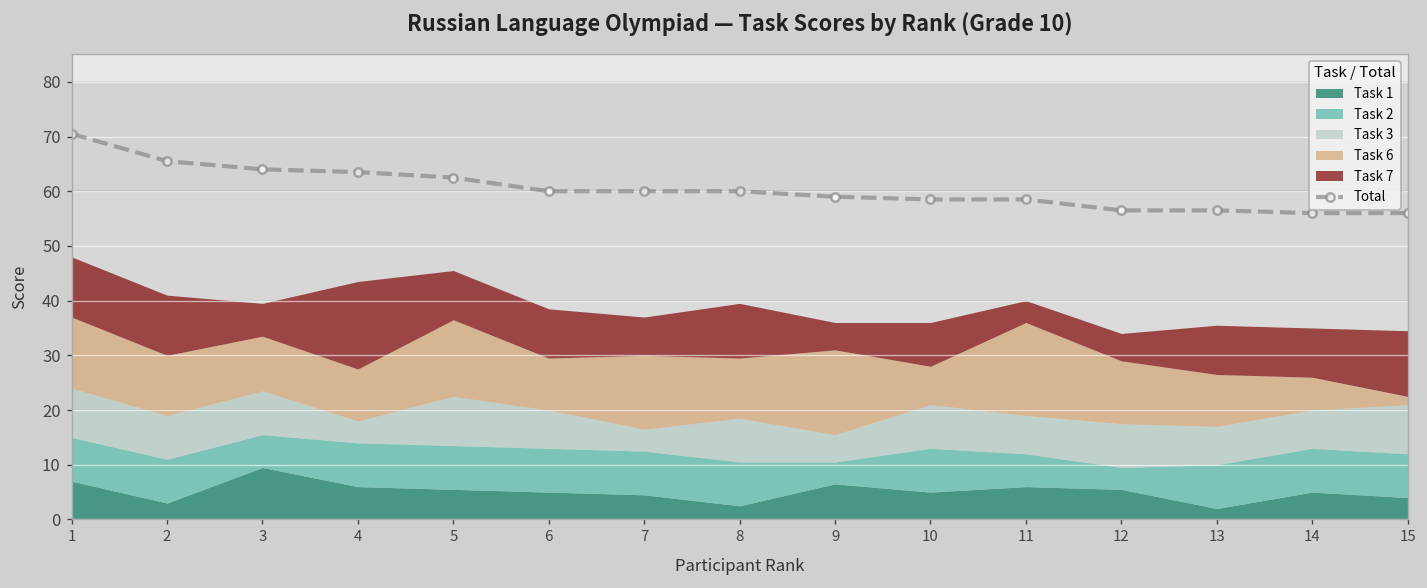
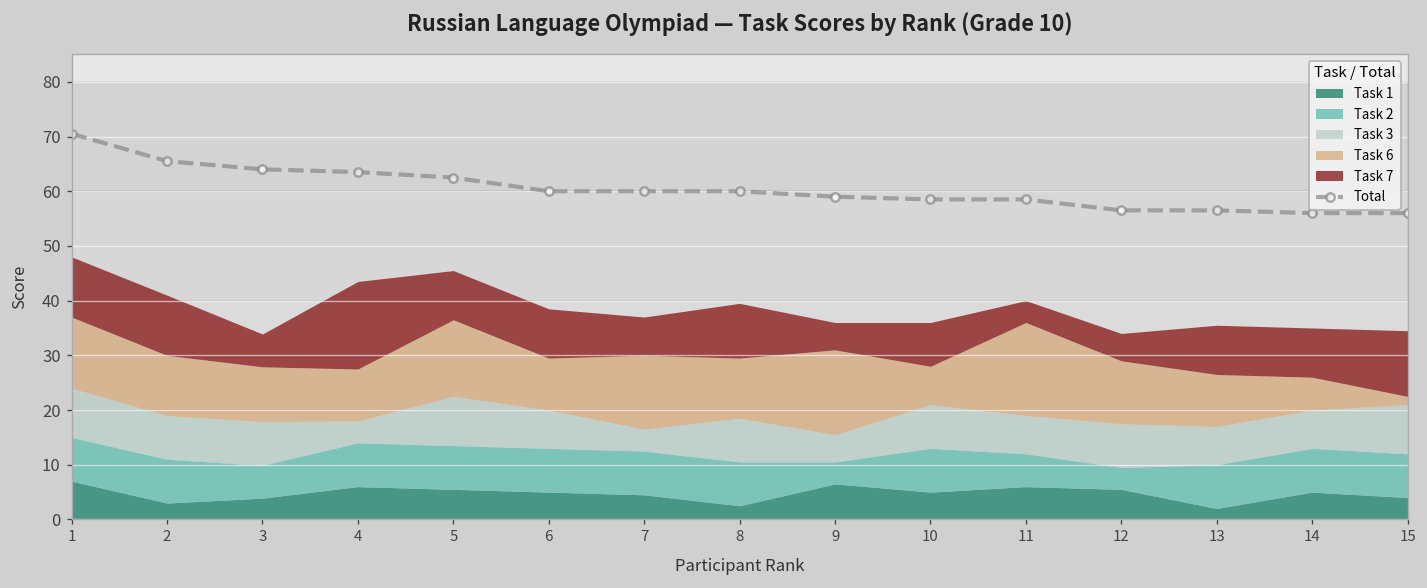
  {
    "Total": {
      "1": 71,
      "2": 66,
      "3": 64,
      "4": 64,
      "5": 63,
      "6": 60,
      "7": 60,
      "8": 60,
      "9": 59,
      "10": 59,
      "11": 59,
      "12": 57,
      "13": 57,
      "14": 56,
      "15": 56
    },
    "Task 1": {
      "1": 7,
      "2": 3,
-     "3": 10,
+     "3": 4,
      "4": 6,
      "5": 6,
      "6": 5,
      "7": 5,
      "8": 3,
      "9": 7,
      "10": 5,
      "11": 6,
      "12": 6,
      "13": 2,
      "14": 5,
      "15": 4
    },
    "Task 2": {
      "1": 8,
      "2": 8,
      "3": 6,
      "4": 8,
      "5": 8,
      "6": 8,
      "7": 8,
      "8": 8,
      "9": 4,
      "10": 8,
      "11": 6,
      "12": 4,
      "13": 8,
      "14": 8,
      "15": 8
    },
    "Task 3": {
      "1": 9,
      "2": 8,
      "3": 8,
      "4": 4,
      "5": 9,
      "6": 7,
      "7": 4,
      "8": 8,
      "9": 5,
      "10": 8,
      "11": 7,
      "12": 8,
      "13": 7,
      "14": 7,
      "15": 9
    },
    "Task 6": {
      "1": 13,
      "2": 11,
      "3": 10,
      "4": 10,
      "5": 14,
      "6": 10,
      "7": 14,
      "8": 11,
      "9": 16,
      "10": 7,
      "11": 17,
      "12": 12,
      "13": 10,
      "14": 6,
      "15": 2
    },
    "Task 7": {
      "1": 11,
      "2": 11,
      "3": 6,
      "4": 16,
      "5": 9,
      "6": 9,
      "7": 7,
      "8": 10,
      "9": 5,
      "10": 8,
      "11": 4,
      "12": 5,
      "13": 9,
      "14": 9,
      "15": 12
    }
  }
